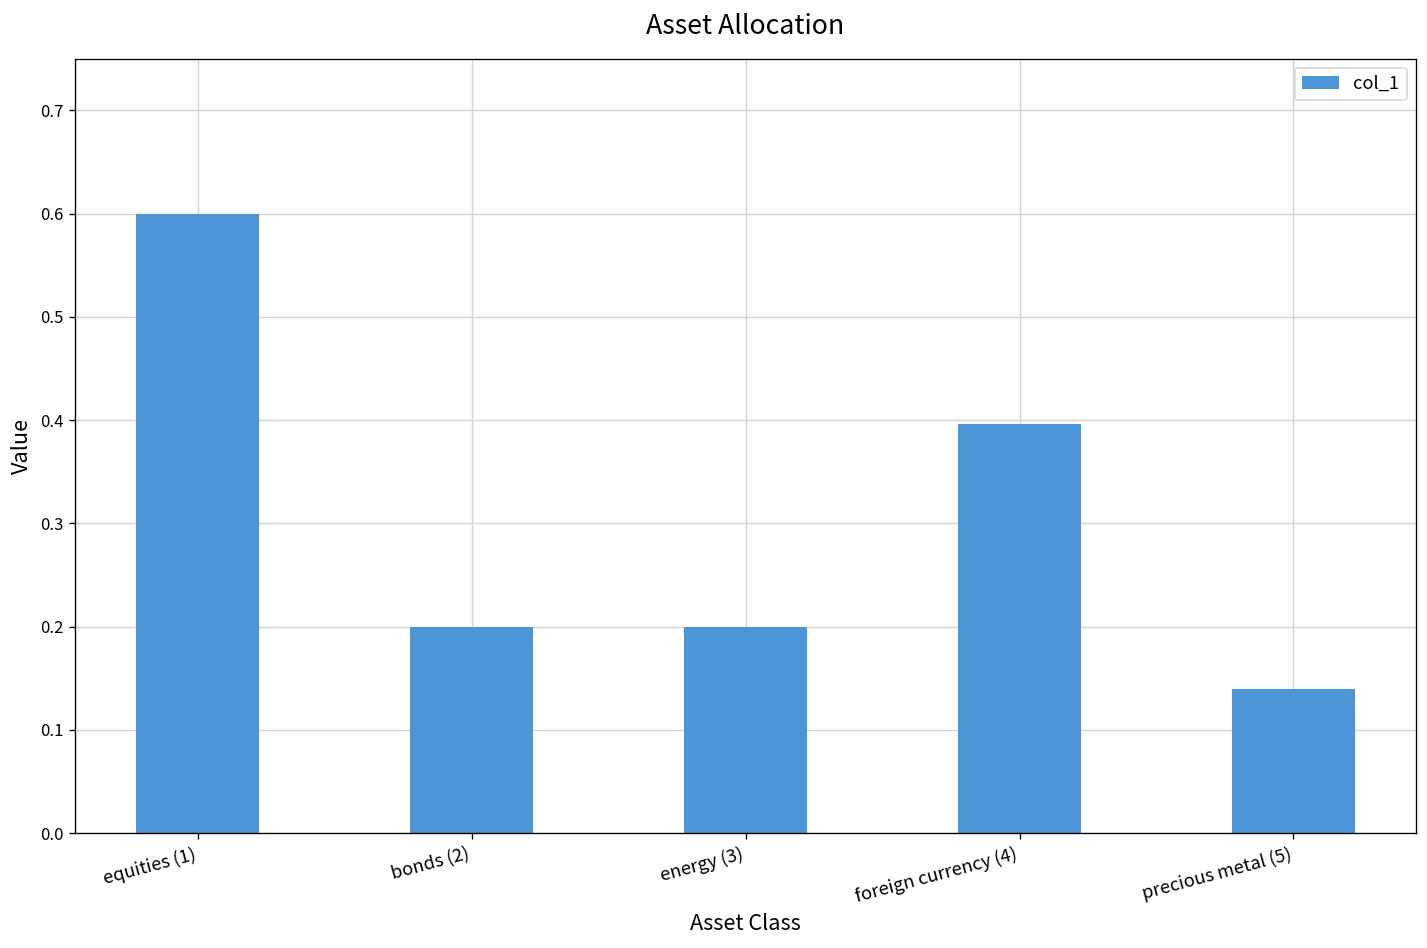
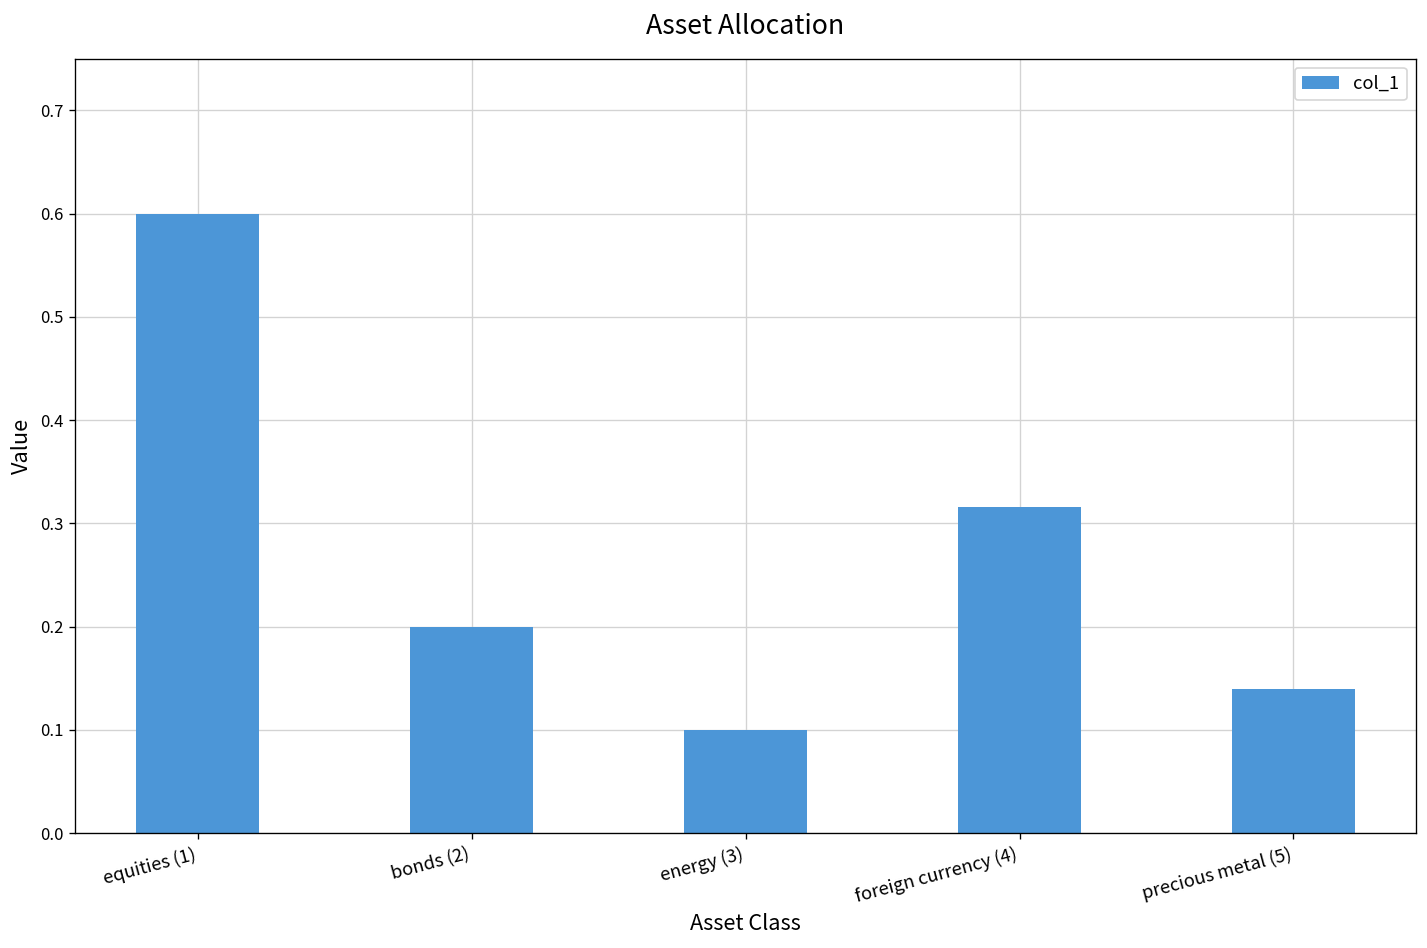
  {
    "equities (1)": 0.60,
    "bonds (2)": 0.20,
-   "energy (3)": 0.2,
-   "foreign currency (4)": 0.40,
+   "energy (3)": 0.1,
+   "foreign currency (4)": 0.32,
    "precious metal (5)": 0.14
  }
